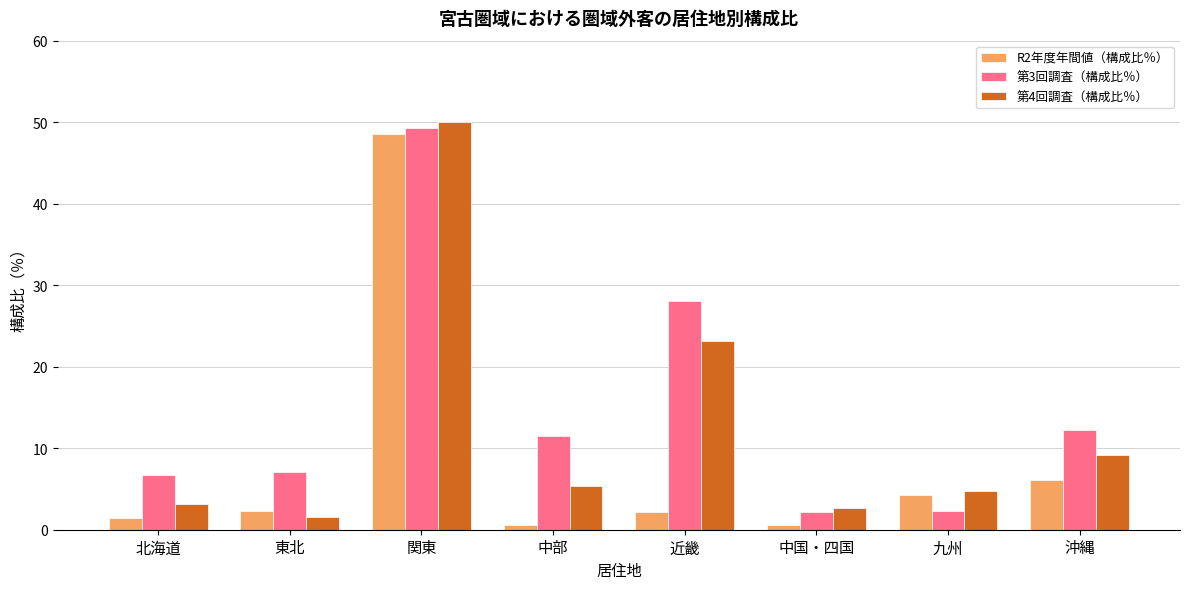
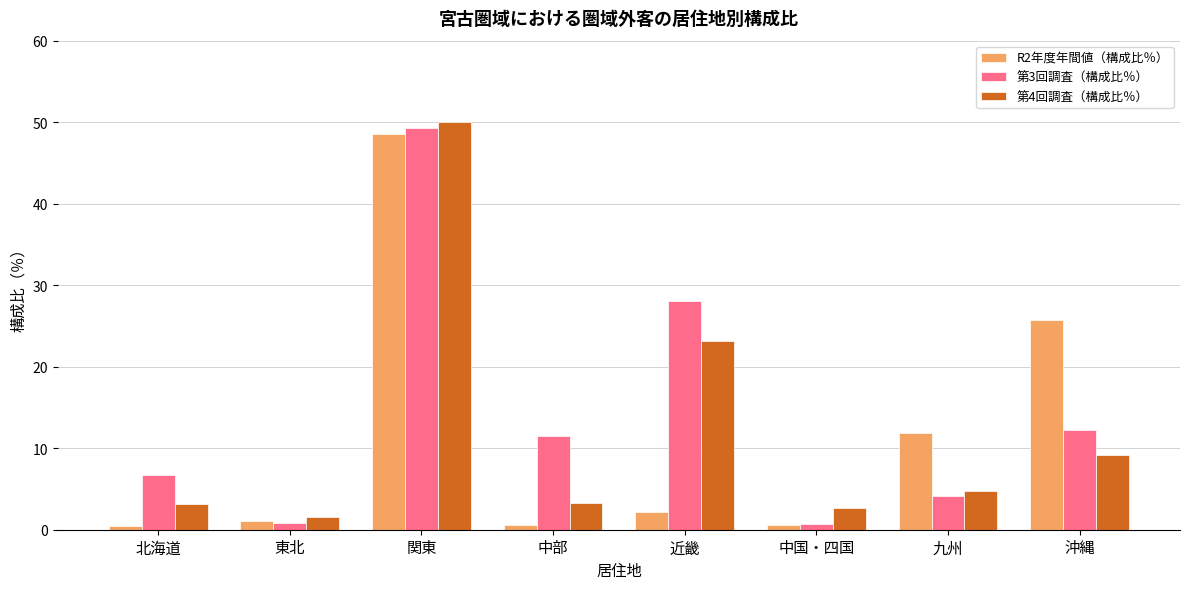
  {
    "R2年度年間値（構成比％）": {
-     "北海道": 1,
-     "東北": 2,
+     "北海道": 0,
+     "東北": 1,
      "関東": 49,
      "中部": 1,
      "近畿": 2,
      "中国・四国": 1,
-     "九州": 4,
-     "沖縄": 6
+     "九州": 12,
+     "沖縄": 26
    },
    "第3回調査（構成比％）": {
      "北海道": 7,
-     "東北": 7,
+     "東北": 1,
      "関東": 49,
      "中部": 12,
      "近畿": 28,
-     "中国・四国": 2,
-     "九州": 2,
+     "中国・四国": 1,
+     "九州": 4,
      "沖縄": 12
    },
    "第4回調査（構成比％）": {
      "北海道": 3,
      "東北": 2,
      "関東": 50,
-     "中部": 5,
+     "中部": 3,
      "近畿": 23,
      "中国・四国": 3,
      "九州": 5,
      "沖縄": 9
    }
  }
